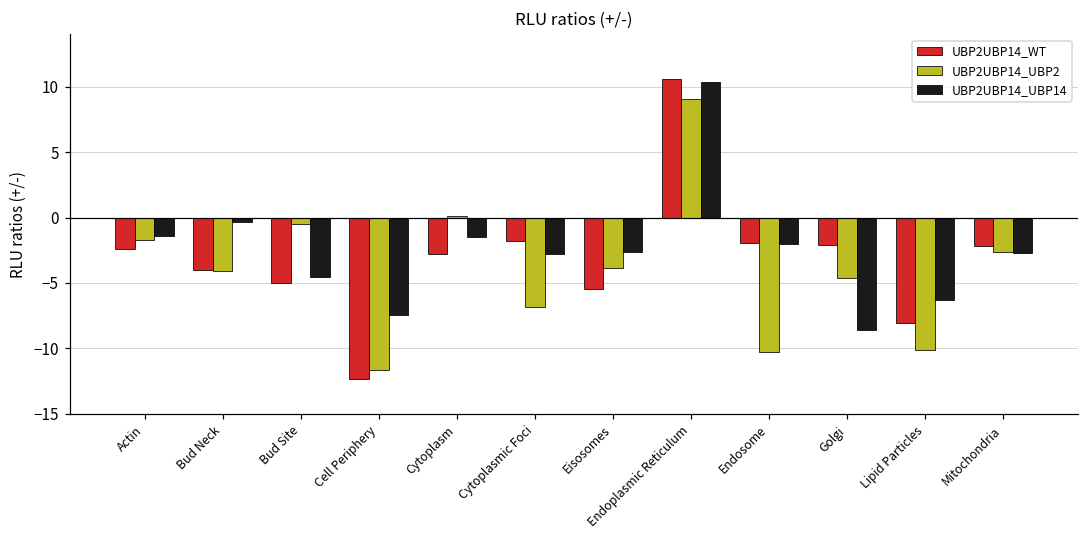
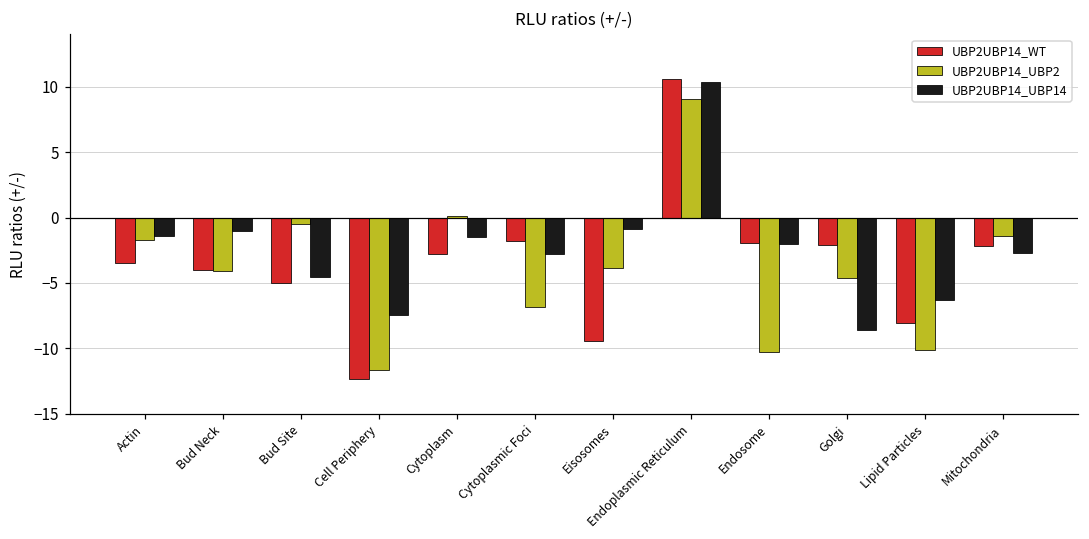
  {
    "UBP2UBP14_WT": {
-     "Actin": -2.4,
+     "Actin": -3.5,
      "Bud Neck": -4.0,
      "Bud Site": -5.0,
      "Cell Periphery": -12.3,
      "Cytoplasm": -2.8,
      "Cytoplasmic Foci": -1.8,
-     "Eisosomes": -5.5,
+     "Eisosomes": -9.5,
      "Endoplasmic Reticulum": 10.6,
      "Endosome": -1.9,
      "Golgi": -2.1,
      "Lipid Particles": -8.1,
      "Mitochondria": -2.2
    },
    "UBP2UBP14_UBP2": {
      "Actin": -1.7,
      "Bud Neck": -4.1,
      "Bud Site": -0.5,
      "Cell Periphery": -11.7,
      "Cytoplasmic Foci": -6.8,
      "Eisosomes": -3.9,
      "Endoplasmic Reticulum": 9.1,
      "Endosome": -10.3,
      "Golgi": -4.6,
      "Lipid Particles": -10.2,
-     "Mitochondria": -2.6
+     "Mitochondria": -1.4
    },
    "UBP2UBP14_UBP14": {
      "Actin": -1.4,
-     "Bud Neck": -0.4,
+     "Bud Neck": -1.1,
      "Bud Site": -4.6,
      "Cell Periphery": -7.5,
      "Cytoplasm": -1.5,
      "Cytoplasmic Foci": -2.8,
-     "Eisosomes": -2.6,
+     "Eisosomes": -0.9,
      "Endoplasmic Reticulum": 10.4,
      "Endosome": -2.0,
      "Golgi": -8.6,
      "Lipid Particles": -6.3,
      "Mitochondria": -2.7
    }
  }
